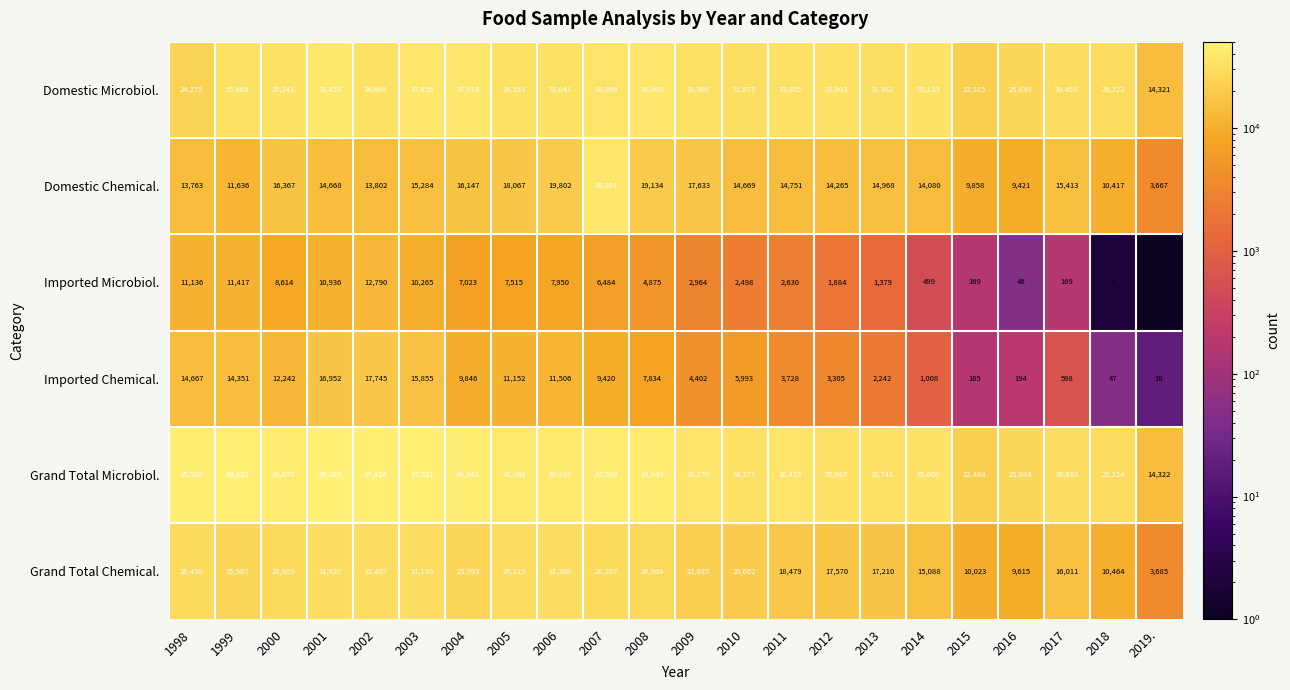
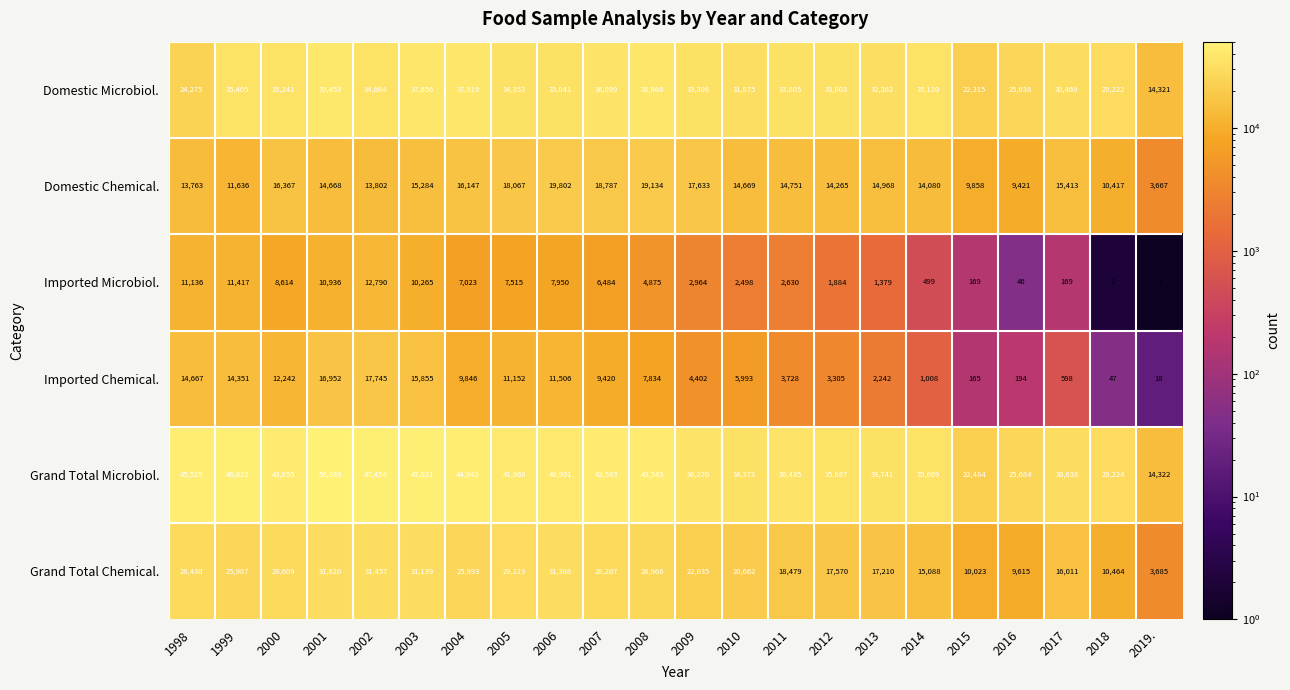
  {
    "Domestic Microbiol.": {
      "1998": "24,275",
      "1999": "35,405",
      "2000": "35,241",
      "2001": "39,453",
      "2002": "34,664",
      "2003": "37,656",
      "2004": "37,919",
      "2005": "34,353",
      "2006": "33,041",
      "2007": "36,099",
      "2008": "38,668",
      "2009": "33,306",
      "2010": "31,875",
      "2011": "33,805",
      "2012": "33,803",
      "2013": "32,362",
      "2014": "35,110",
      "2015": "22,315",
      "2016": "25,638",
      "2017": "30,469",
      "2018": "29,222",
      "2019.": "14,321"
    },
    "Domestic Chemical.": {
      "1998": "13,763",
      "1999": "11,636",
      "2000": "16,367",
      "2001": "14,668",
      "2002": "13,802",
      "2003": "15,284",
      "2004": "16,147",
      "2005": "18,067",
      "2006": "19,802",
-     "2007": "38,981",
+     "2007": "18,787",
      "2008": "19,134",
      "2009": "17,633",
      "2010": "14,669",
      "2011": "14,751",
      "2012": "14,265",
      "2013": "14,968",
      "2014": "14,080",
      "2015": "9,858",
      "2016": "9,421",
      "2017": "15,413",
      "2018": "10,417",
      "2019.": "3,667"
    },
    "Imported Microbiol.": {
      "1998": "11,136",
      "1999": "11,417",
      "2000": "8,614",
      "2001": "10,936",
      "2002": "12,790",
      "2003": "10,265",
      "2004": "7,023",
      "2005": "7,515",
      "2006": "7,950",
      "2007": "6,484",
      "2008": "4,875",
      "2009": "2,964",
      "2010": "2,498",
      "2011": "2,630",
      "2012": "1,884",
      "2013": "1,379",
      "2014": "499",
      "2015": "169",
      "2016": "46",
      "2017": "169",
      "2018": "2"
    },
    "Imported Chemical.": {
      "1998": "14,667",
      "1999": "14,351",
      "2000": "12,242",
      "2001": "16,952",
      "2002": "17,745",
      "2003": "15,855",
      "2004": "9,846",
      "2005": "11,152",
      "2006": "11,506",
      "2007": "9,420",
      "2008": "7,834",
      "2009": "4,402",
      "2010": "5,993",
      "2011": "3,728",
      "2012": "3,305",
      "2013": "2,242",
      "2014": "1,008",
      "2015": "165",
      "2016": "194",
      "2017": "598",
      "2018": "47",
      "2019.": "18"
    },
    "Grand Total Microbiol.": {
      "1998": "45,525",
      "1999": "46,822",
      "2000": "43,855",
      "2001": "50,389",
      "2002": "47,454",
      "2003": "47,921",
      "2004": "44,942",
      "2005": "41,868",
      "2006": "40,991",
      "2007": "42,583",
      "2008": "43,543",
      "2009": "36,270",
      "2010": "34,373",
      "2011": "36,435",
      "2012": "35,687",
      "2013": "33,741",
      "2014": "35,609",
      "2015": "22,484",
      "2016": "25,684",
      "2017": "30,638",
      "2018": "29,224",
      "2019.": "14,322"
    },
    "Grand Total Chemical.": {
      "1998": "28,430",
      "1999": "25,987",
      "2000": "28,609",
      "2001": "31,620",
      "2002": "31,457",
      "2003": "31,139",
      "2004": "25,993",
      "2005": "29,219",
      "2006": "31,308",
      "2007": "28,207",
      "2008": "26,968",
      "2009": "22,035",
      "2010": "20,662",
      "2011": "18,479",
      "2012": "17,570",
      "2013": "17,210",
      "2014": "15,088",
      "2015": "10,023",
      "2016": "9,615",
      "2017": "16,011",
      "2018": "10,464",
      "2019.": "3,685"
    }
  }
